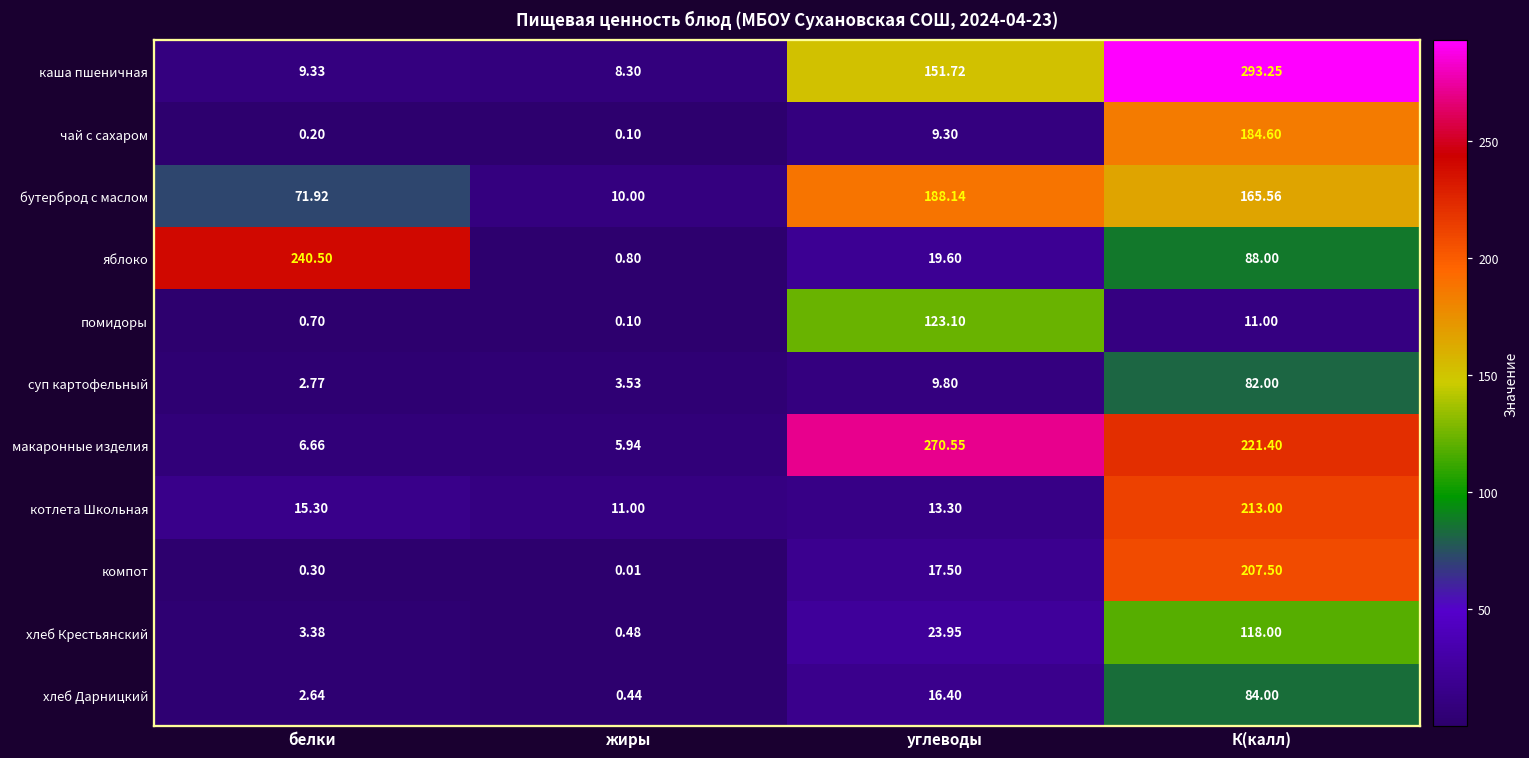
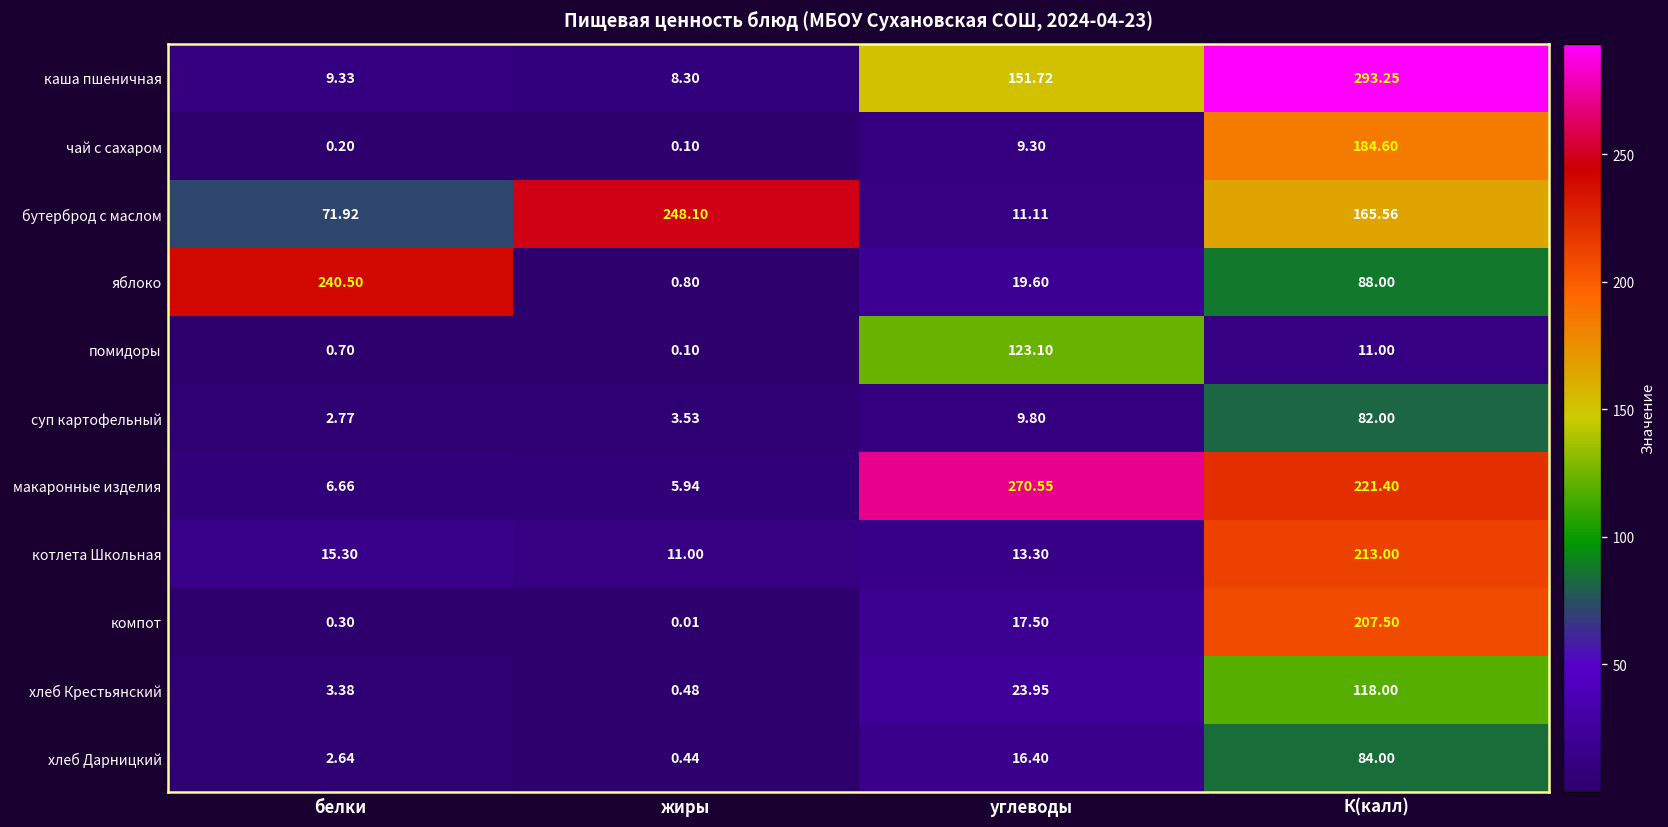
  {
    "каша пшеничная": {
      "белки": 9.33,
      "жиры": 8.30,
      "углеводы": 151.72,
      "К(калл)": 293.25
    },
    "чай с сахаром": {
      "белки": 0.20,
      "жиры": 0.10,
      "углеводы": 9.30,
      "К(калл)": 184.60
    },
    "бутерброд с маслом": {
      "белки": 71.92,
-     "жиры": 10.00,
-     "углеводы": 188.14,
+     "жиры": 248.10,
+     "углеводы": 11.11,
      "К(калл)": 165.56
    },
    "яблоко": {
      "белки": 240.50,
      "жиры": 0.80,
      "углеводы": 19.60,
      "К(калл)": 88.00
    },
    "помидоры": {
      "белки": 0.70,
      "жиры": 0.10,
      "углеводы": 123.10,
      "К(калл)": 11.00
    },
    "суп картофельный": {
      "белки": 2.77,
      "жиры": 3.53,
      "углеводы": 9.80,
      "К(калл)": 82.00
    },
    "макаронные изделия": {
      "белки": 6.66,
      "жиры": 5.94,
      "углеводы": 270.55,
      "К(калл)": 221.40
    },
    "котлета Школьная": {
      "белки": 15.30,
      "жиры": 11.00,
      "углеводы": 13.30,
      "К(калл)": 213.00
    },
    "компот": {
      "белки": 0.30,
      "жиры": 0.01,
      "углеводы": 17.50,
      "К(калл)": 207.50
    },
    "хлеб Крестьянский": {
      "белки": 3.38,
      "жиры": 0.48,
      "углеводы": 23.95,
      "К(калл)": 118.00
    },
    "хлеб Дарницкий": {
      "белки": 2.64,
      "жиры": 0.44,
      "углеводы": 16.40,
      "К(калл)": 84.00
    }
  }
